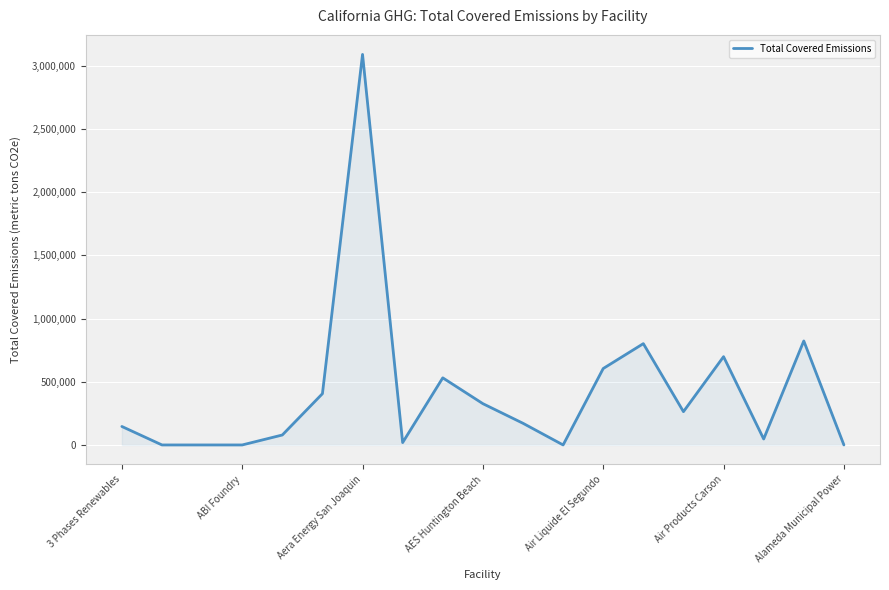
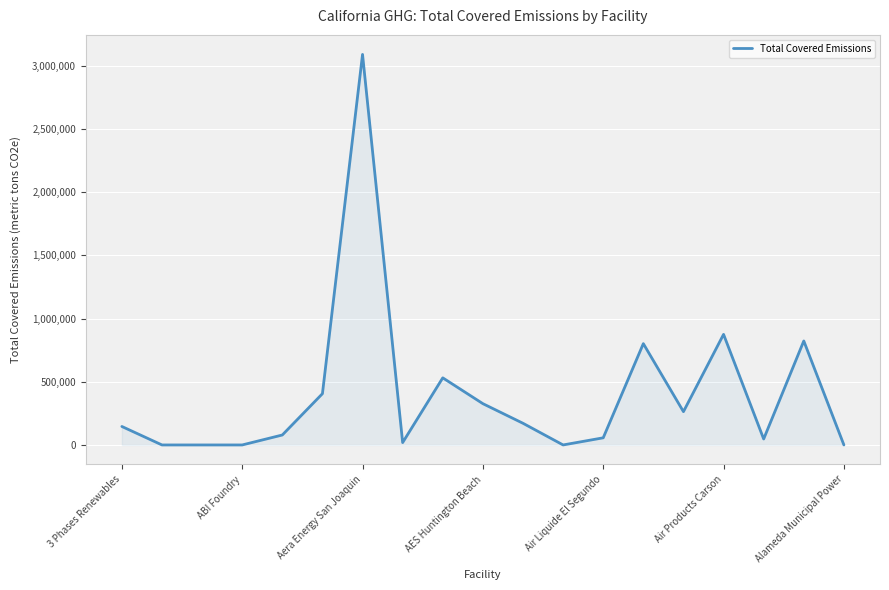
  {
    "3 Phases Renewables": "150,000",
    "ABI Foundry": "0",
    "Aera Energy San Joaquin": "3,090,000",
    "AES Huntington Beach": "330,000",
-   "Air Liquide El Segundo": "600,000",
-   "Air Products Carson": "700,000",
+   "Air Liquide El Segundo": "60,000",
+   "Air Products Carson": "880,000",
    "Alameda Municipal Power": "0"
  }
